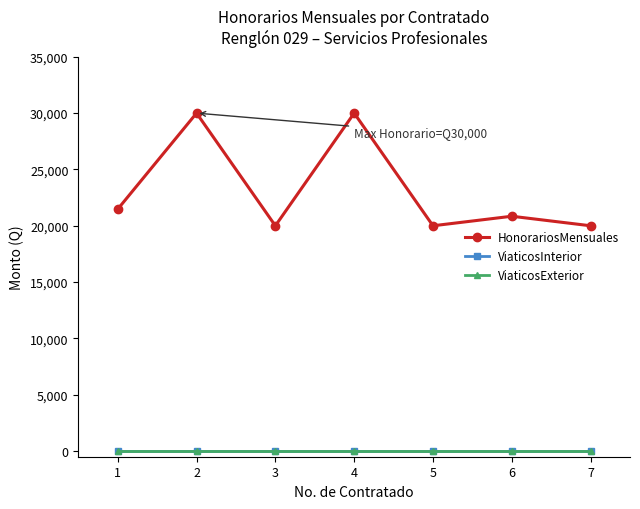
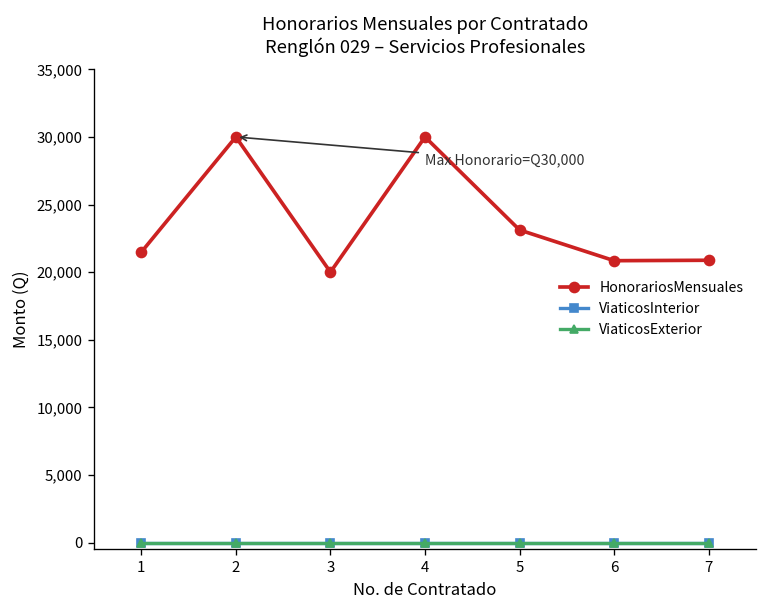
  {
    "HonorariosMensuales": {
      "1": "21,500",
      "2": "30,000",
      "3": "20,000",
      "4": "30,000",
-     "5": "20,000",
+     "5": "23,100",
      "6": "20,800",
-     "7": "20,000"
+     "7": "20,900"
    },
    "ViaticosExterior": {
      "1": "0",
      "2": "0",
      "3": "0",
      "4": "0",
      "5": "0",
      "6": "0",
      "7": "0"
    }
  }
